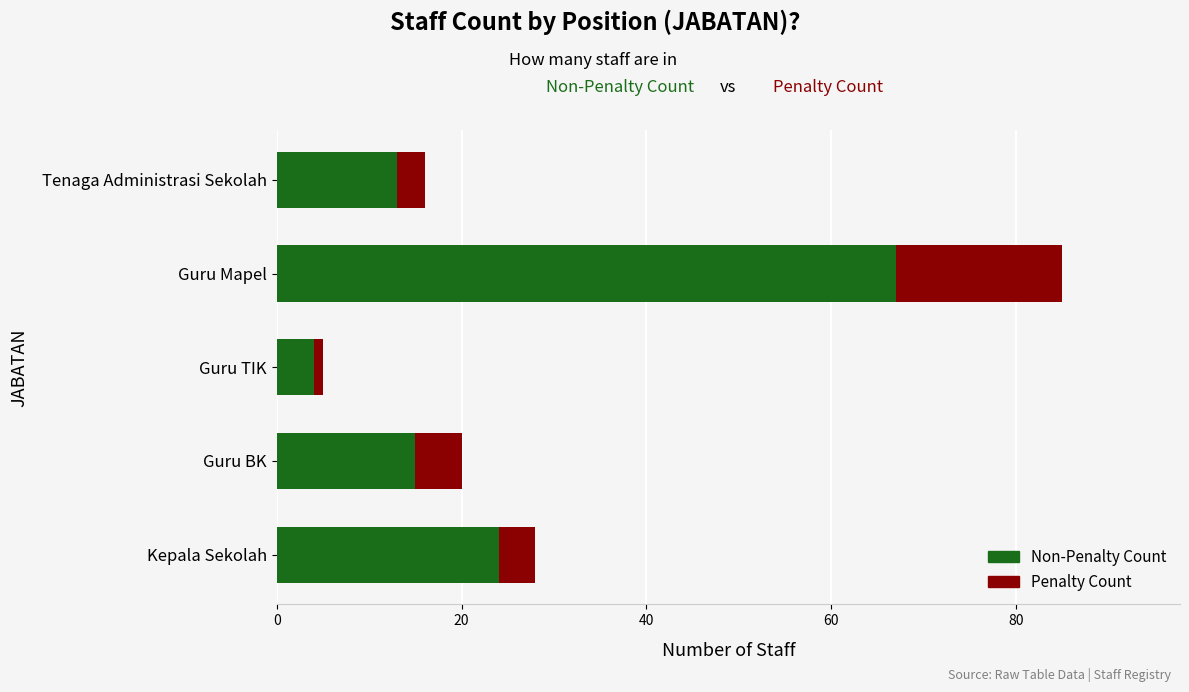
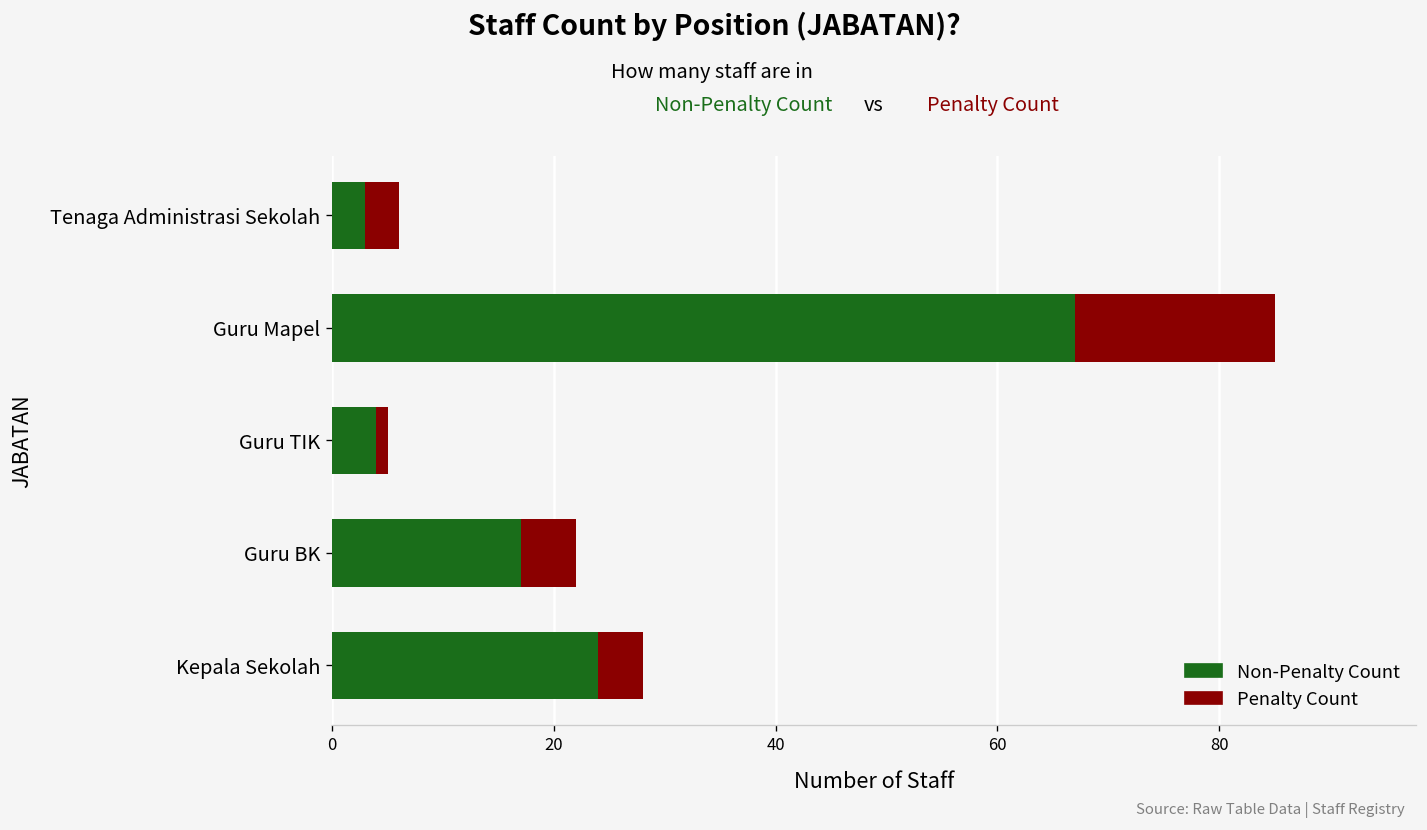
  {
    "Non-Penalty Count": {
-     "Tenaga Administrasi Sekolah": 13,
+     "Tenaga Administrasi Sekolah": 3,
      "Guru Mapel": 67,
      "Guru TIK": 4,
-     "Guru BK": 15,
+     "Guru BK": 17,
      "Kepala Sekolah": 24
    },
    "Penalty Count": {
      "Tenaga Administrasi Sekolah": 3,
      "Guru Mapel": 18,
      "Guru TIK": 1,
      "Guru BK": 5,
      "Kepala Sekolah": 4
    }
  }
